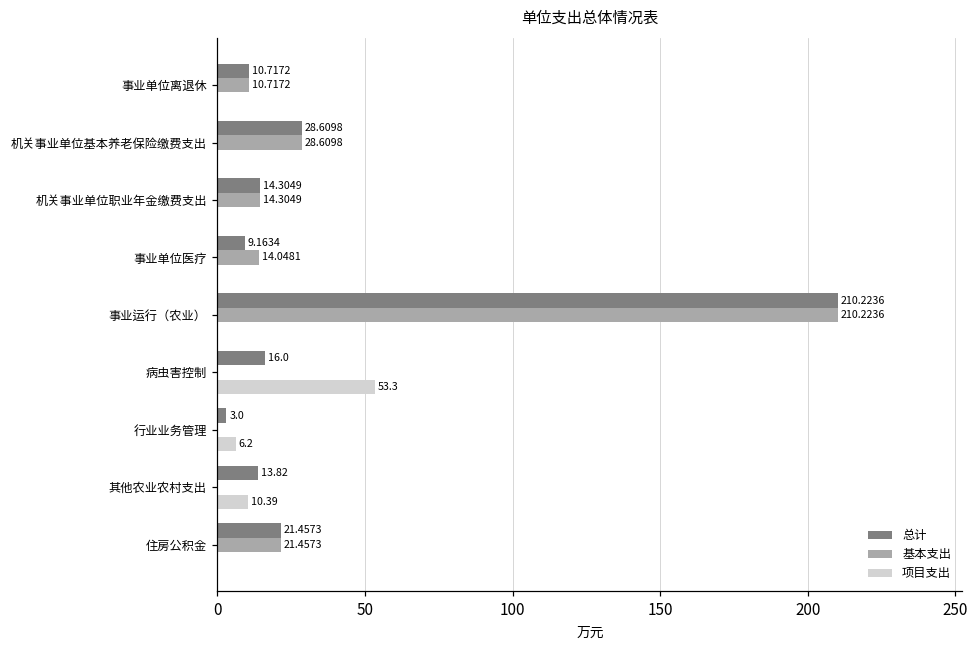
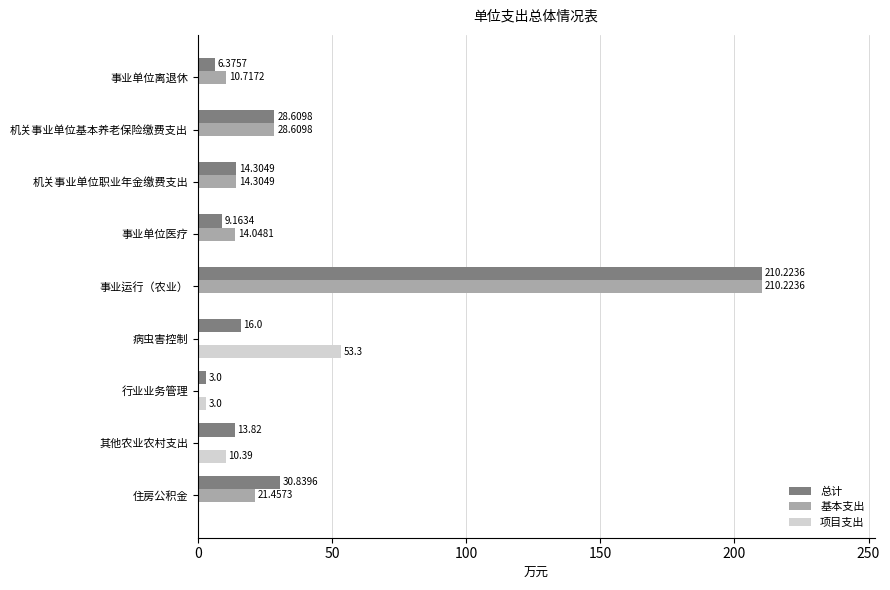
  {
    "总计": {
-     "事业单位离退休": 10.7172,
+     "事业单位离退休": 6.3757,
      "机关事业单位基本养老保险缴费支出": 28.6098,
      "机关事业单位职业年金缴费支出": 14.3049,
      "事业单位医疗": 9.1634,
      "事业运行（农业）": 210.2236,
      "病虫害控制": 16.0,
      "行业业务管理": 3.0,
      "其他农业农村支出": 13.82,
-     "住房公积金": 21.4573
+     "住房公积金": 30.8396
    },
    "基本支出": {
      "事业单位离退休": 10.7172,
      "机关事业单位基本养老保险缴费支出": 28.6098,
      "机关事业单位职业年金缴费支出": 14.3049,
      "事业单位医疗": 14.0481,
      "事业运行（农业）": 210.2236,
      "住房公积金": 21.4573
    },
    "项目支出": {
      "病虫害控制": 53.3,
-     "行业业务管理": 6.2,
+     "行业业务管理": 3.0,
      "其他农业农村支出": 10.39
    }
  }
